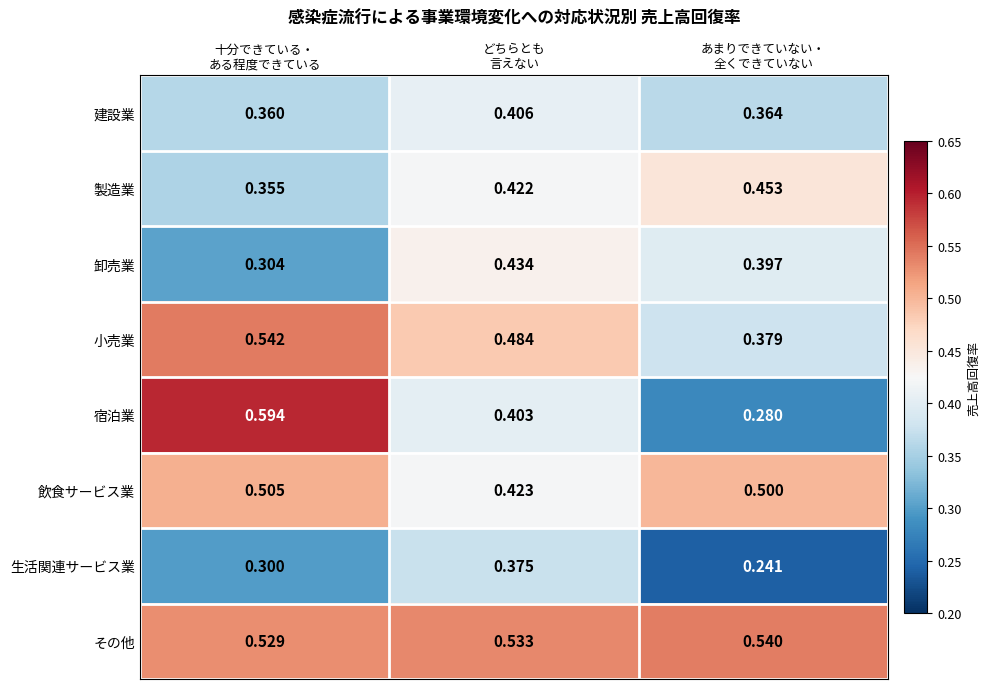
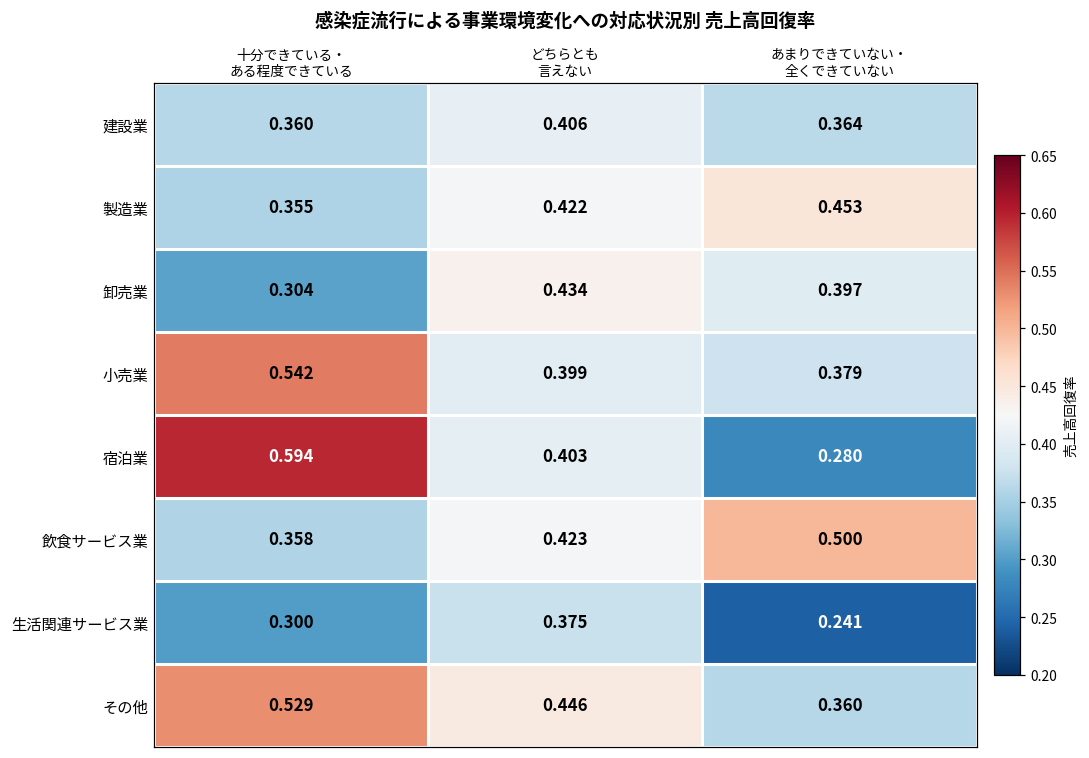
  {
    "建設業": {
      "十分できている・ ある程度できている": 0.360,
      "どちらとも 言えない": 0.406,
      "あまりできていない・ 全くできていない": 0.364
    },
    "製造業": {
      "十分できている・ ある程度できている": 0.355,
      "どちらとも 言えない": 0.422,
      "あまりできていない・ 全くできていない": 0.453
    },
    "卸売業": {
      "十分できている・ ある程度できている": 0.304,
      "どちらとも 言えない": 0.434,
      "あまりできていない・ 全くできていない": 0.397
    },
    "小売業": {
      "十分できている・ ある程度できている": 0.542,
-     "どちらとも 言えない": 0.484,
+     "どちらとも 言えない": 0.399,
      "あまりできていない・ 全くできていない": 0.379
    },
    "宿泊業": {
      "十分できている・ ある程度できている": 0.594,
      "どちらとも 言えない": 0.403,
      "あまりできていない・ 全くできていない": 0.280
    },
    "飲食サービス業": {
-     "十分できている・ ある程度できている": 0.505,
+     "十分できている・ ある程度できている": 0.358,
      "どちらとも 言えない": 0.423,
      "あまりできていない・ 全くできていない": 0.500
    },
    "生活関連サービス業": {
      "十分できている・ ある程度できている": 0.300,
      "どちらとも 言えない": 0.375,
      "あまりできていない・ 全くできていない": 0.241
    },
    "その他": {
      "十分できている・ ある程度できている": 0.529,
-     "どちらとも 言えない": 0.533,
-     "あまりできていない・ 全くできていない": 0.540
+     "どちらとも 言えない": 0.446,
+     "あまりできていない・ 全くできていない": 0.360
    }
  }
